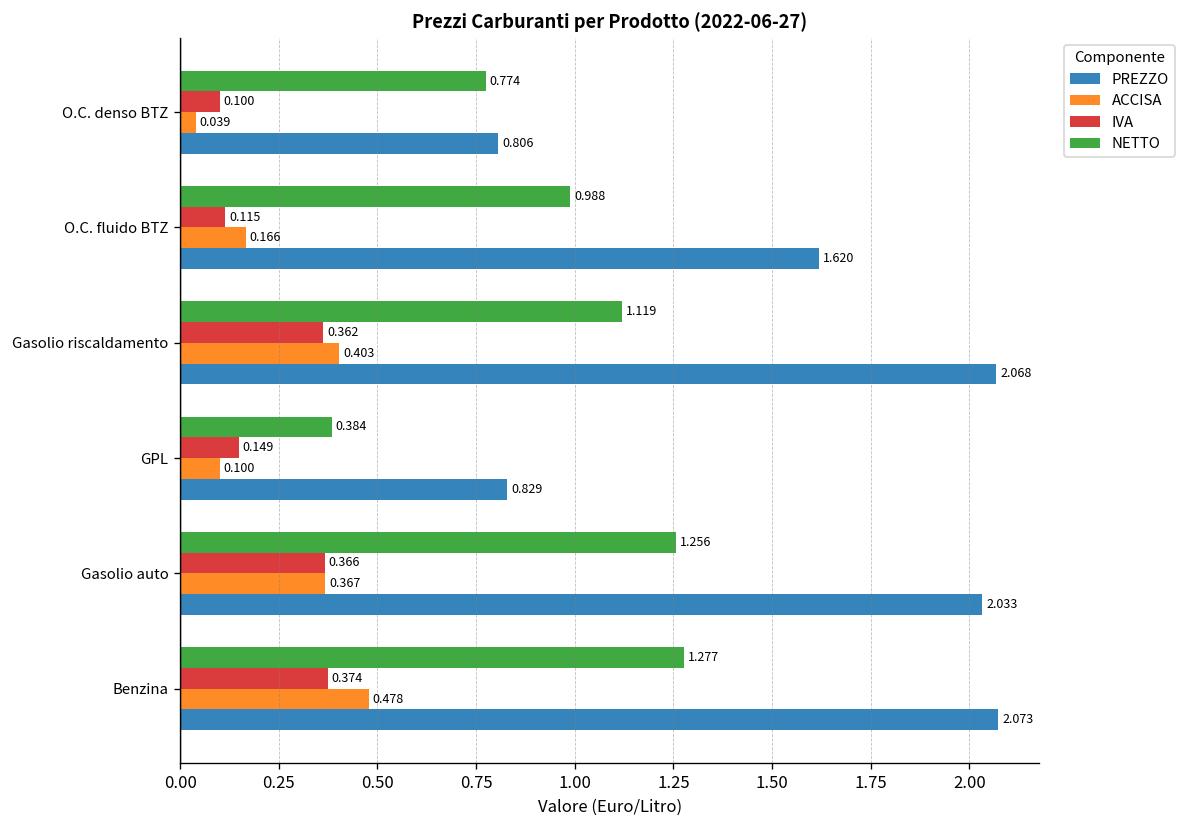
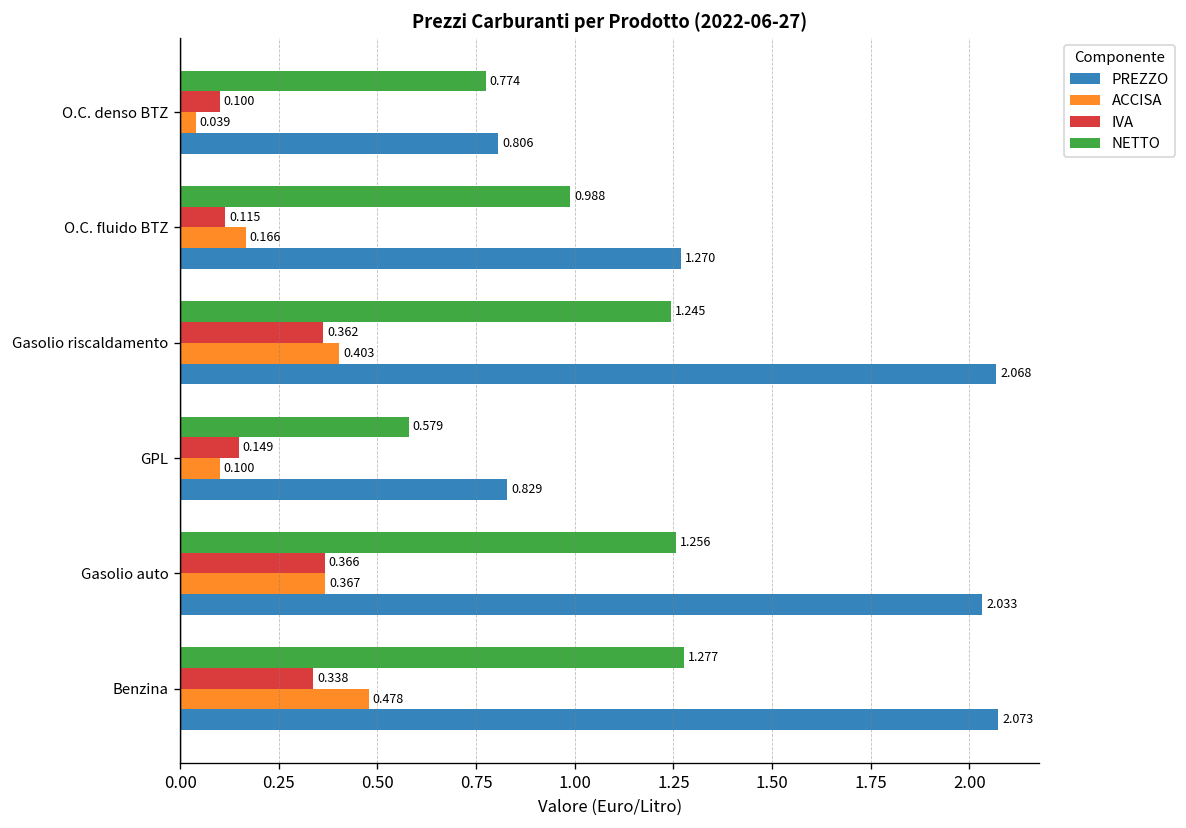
  {
    "PREZZO": {
      "O.C. denso BTZ": 0.806,
-     "O.C. fluido BTZ": 1.620,
+     "O.C. fluido BTZ": 1.270,
      "Gasolio riscaldamento": 2.068,
      "GPL": 0.829,
      "Gasolio auto": 2.033,
      "Benzina": 2.073
    },
    "ACCISA": {
      "O.C. denso BTZ": 0.039,
      "O.C. fluido BTZ": 0.166,
      "Gasolio riscaldamento": 0.403,
      "GPL": 0.100,
      "Gasolio auto": 0.367,
      "Benzina": 0.478
    },
    "IVA": {
      "O.C. denso BTZ": 0.100,
      "O.C. fluido BTZ": 0.115,
      "Gasolio riscaldamento": 0.362,
      "GPL": 0.149,
      "Gasolio auto": 0.366,
-     "Benzina": 0.374
+     "Benzina": 0.338
    },
    "NETTO": {
      "O.C. denso BTZ": 0.774,
      "O.C. fluido BTZ": 0.988,
-     "Gasolio riscaldamento": 1.119,
-     "GPL": 0.384,
+     "Gasolio riscaldamento": 1.245,
+     "GPL": 0.579,
      "Gasolio auto": 1.256,
      "Benzina": 1.277
    }
  }
